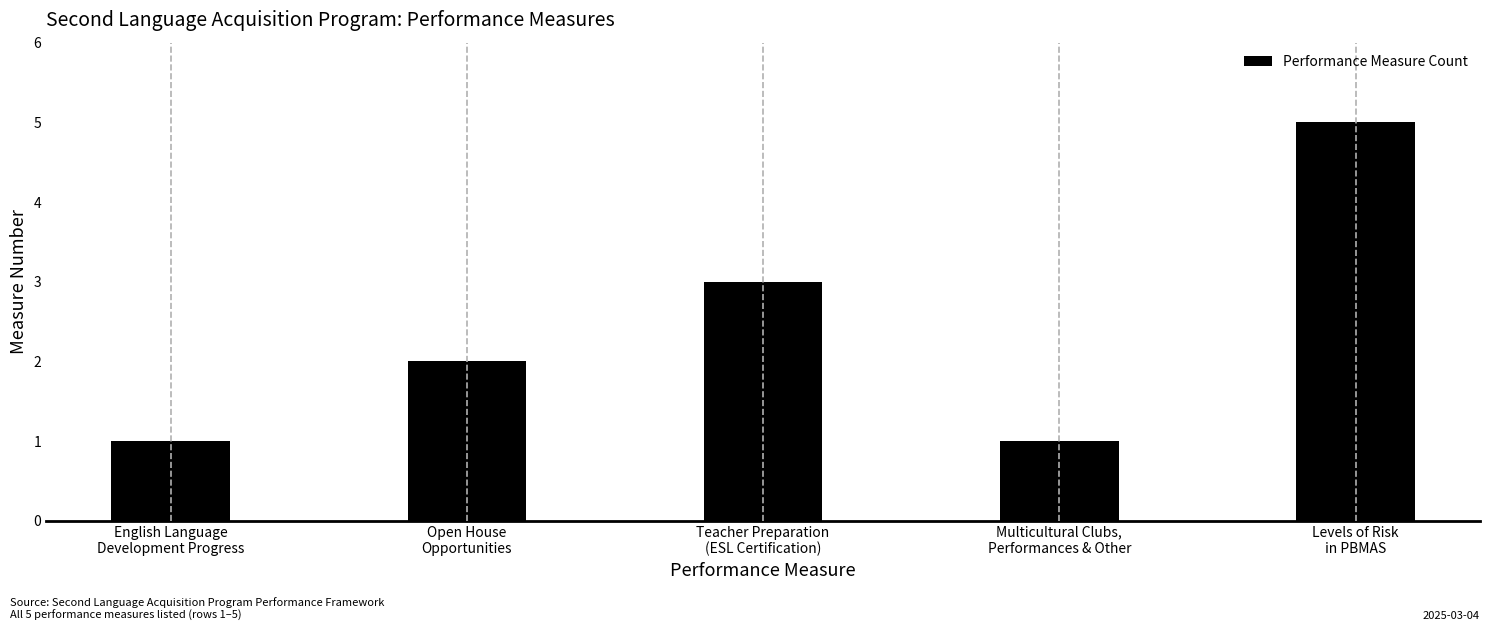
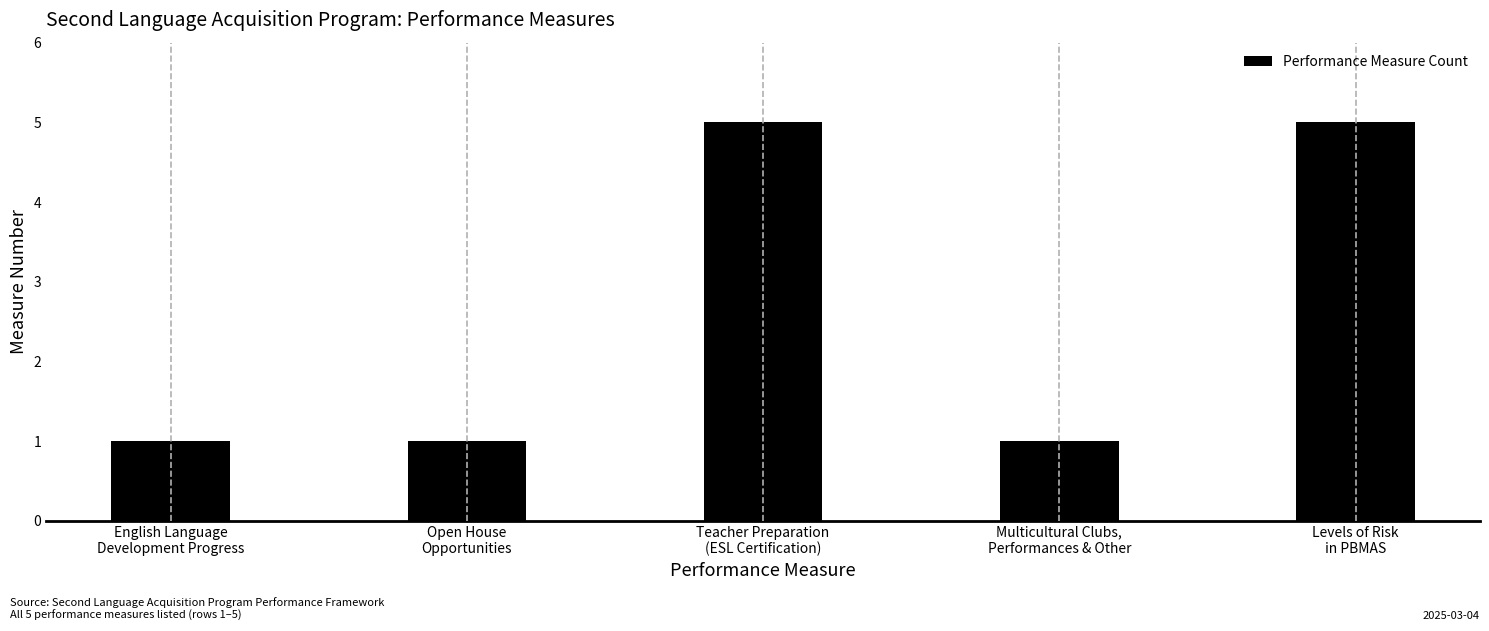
  {
    "English Language Development Progress": 1,
-   "Open House Opportunities": 2,
-   "Teacher Preparation (ESL Certification)": 3,
+   "Open House Opportunities": 1,
+   "Teacher Preparation (ESL Certification)": 5,
    "Multicultural Clubs, Performances & Other": 1,
    "Levels of Risk in PBMAS": 5
  }
